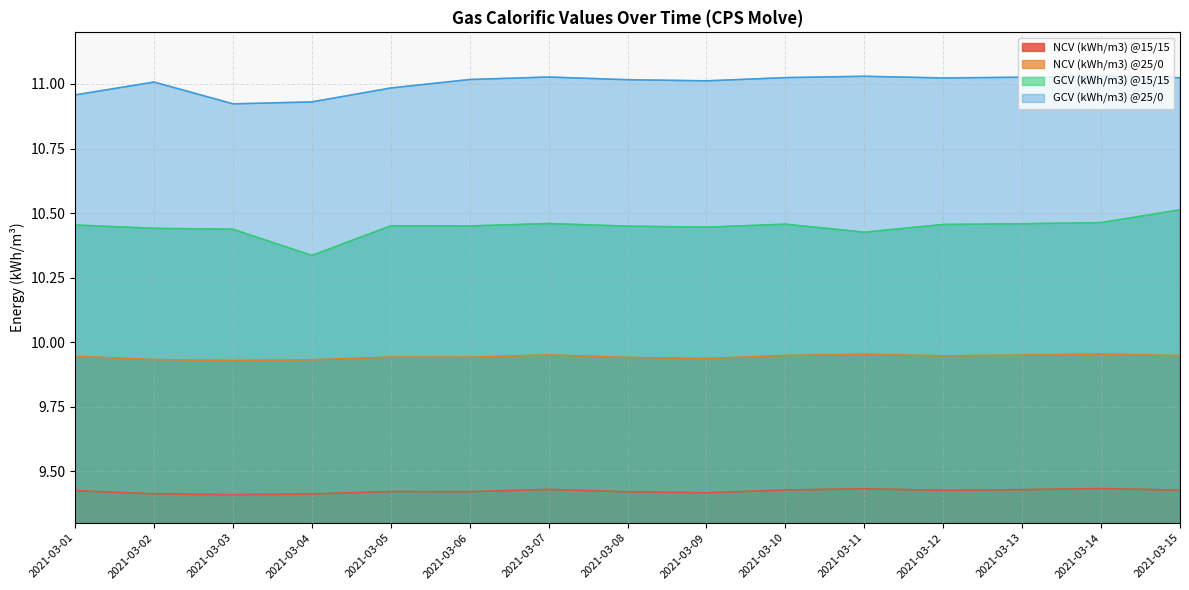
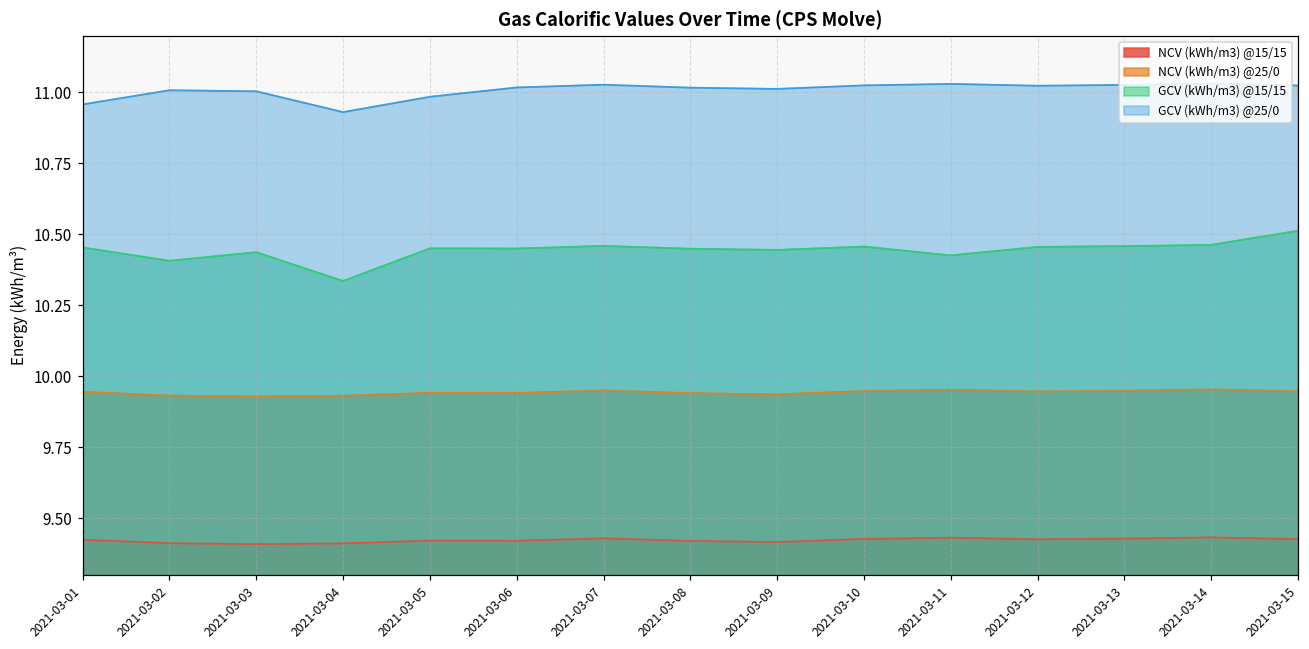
  {
    "GCV (kWh/m3) @15/15": {
      "2021-03-01": 10.45,
-     "2021-03-02": 10.44,
+     "2021-03-02": 10.41,
      "2021-03-03": 10.44,
      "2021-03-04": 10.34,
      "2021-03-05": 10.45,
      "2021-03-06": 10.45,
      "2021-03-07": 10.46,
      "2021-03-08": 10.45,
      "2021-03-09": 10.45,
      "2021-03-10": 10.46,
      "2021-03-11": 10.43,
      "2021-03-12": 10.46,
      "2021-03-13": 10.46,
      "2021-03-14": 10.46,
      "2021-03-15": 10.51
    },
    "GCV (kWh/m3) @25/0": {
      "2021-03-01": 10.96,
      "2021-03-02": 11.01,
-     "2021-03-03": 10.92,
+     "2021-03-03": 11.00,
      "2021-03-04": 10.93,
      "2021-03-05": 10.98,
      "2021-03-06": 11.02,
      "2021-03-07": 11.03,
      "2021-03-08": 11.02,
      "2021-03-09": 11.01,
      "2021-03-10": 11.02,
      "2021-03-11": 11.03,
      "2021-03-12": 11.02,
      "2021-03-15": 11.02
    }
  }
